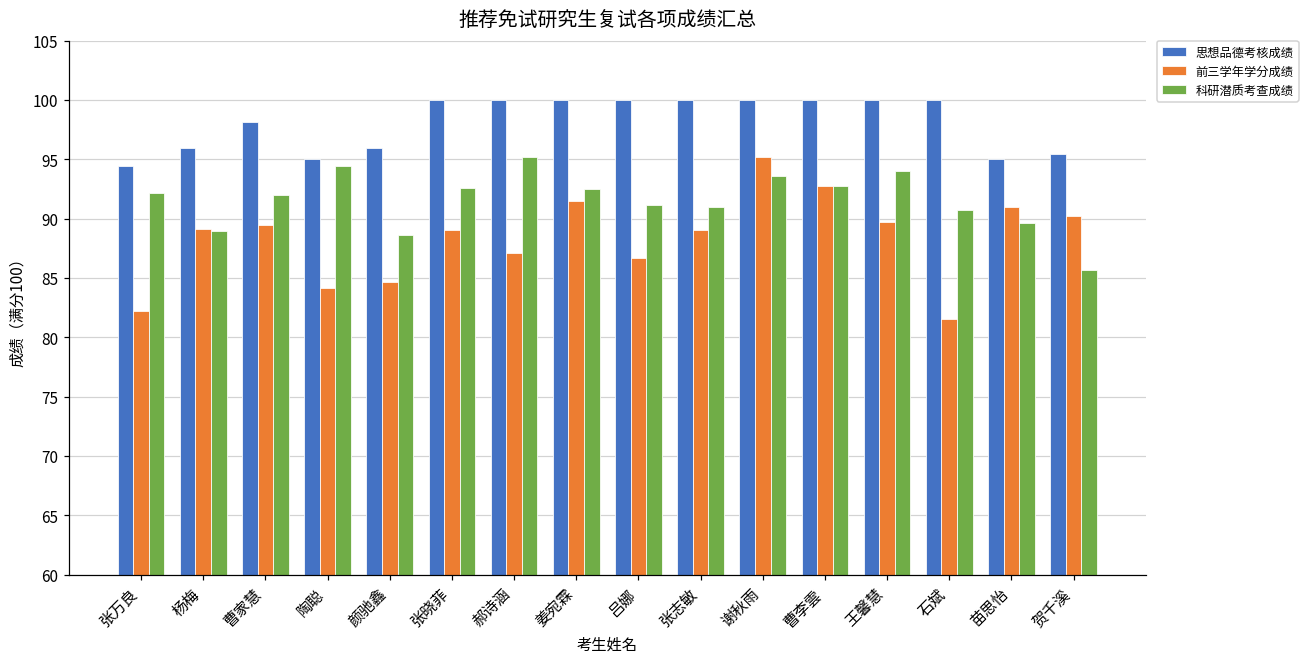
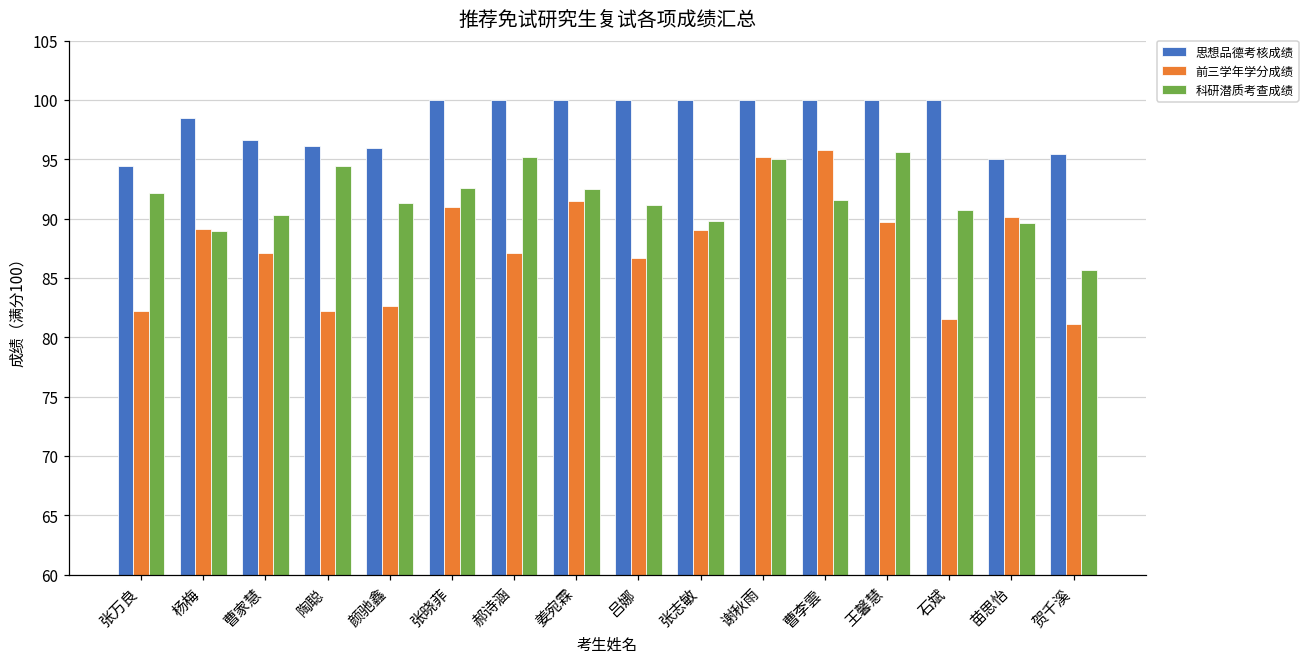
  {
    "思想品德考核成绩": {
      "张万良": 94.5,
-     "杨梅": 96.0,
-     "曹家慧": 98.1,
-     "陶聪": 95.0,
+     "杨梅": 98.5,
+     "曹家慧": 96.7,
+     "陶聪": 96.2,
      "颜驰鑫": 96.0,
      "张晓菲": 100.0,
      "郝诗涵": 100.0,
      "姜宛霖": 100.0,
      "吕娜": 100.0,
      "张志敏": 100.0,
      "谢秋雨": 100.0,
      "曹李雲": 100.0,
      "王馨慧": 100.0,
      "石斌": 100.0,
      "苗思怡": 95.0,
      "贺千溪": 95.5
    },
    "前三学年学分成绩": {
      "张万良": 82.2,
      "杨梅": 89.1,
-     "曹家慧": 89.5,
-     "陶聪": 84.2,
-     "颜驰鑫": 84.7,
-     "张晓菲": 89.1,
+     "曹家慧": 87.1,
+     "陶聪": 82.2,
+     "颜驰鑫": 82.6,
+     "张晓菲": 91.0,
      "郝诗涵": 87.1,
      "姜宛霖": 91.5,
      "吕娜": 86.7,
      "张志敏": 89.1,
      "谢秋雨": 95.2,
-     "曹李雲": 92.8,
+     "曹李雲": 95.8,
      "王馨慧": 89.7,
      "石斌": 81.6,
-     "苗思怡": 91.0,
-     "贺千溪": 90.2
+     "苗思怡": 90.1,
+     "贺千溪": 81.1
    },
    "科研潜质考查成绩": {
      "张万良": 92.2,
      "杨梅": 89.0,
-     "曹家慧": 92.0,
+     "曹家慧": 90.3,
      "陶聪": 94.4,
-     "颜驰鑫": 88.6,
+     "颜驰鑫": 91.3,
      "张晓菲": 92.6,
      "郝诗涵": 95.2,
      "姜宛霖": 92.5,
      "吕娜": 91.2,
-     "张志敏": 91.0,
-     "谢秋雨": 93.6,
-     "曹李雲": 92.8,
-     "王馨慧": 94.0,
+     "张志敏": 89.8,
+     "谢秋雨": 95.0,
+     "曹李雲": 91.6,
+     "王馨慧": 95.6,
      "石斌": 90.7,
      "苗思怡": 89.6,
      "贺千溪": 85.7
    }
  }
